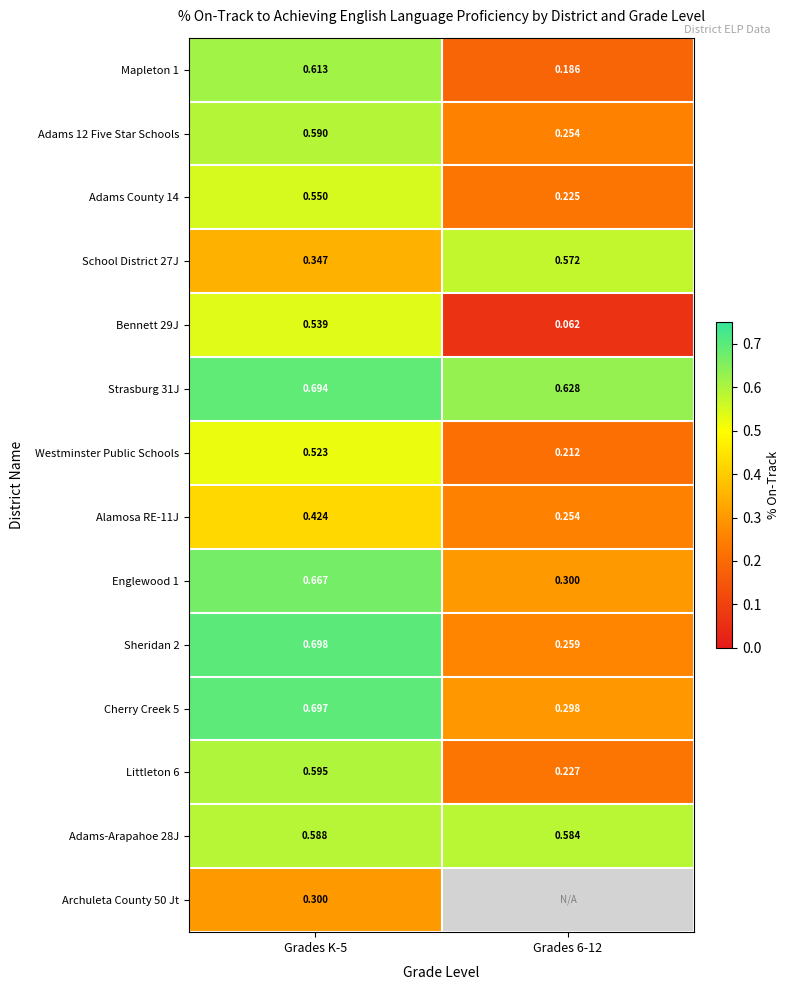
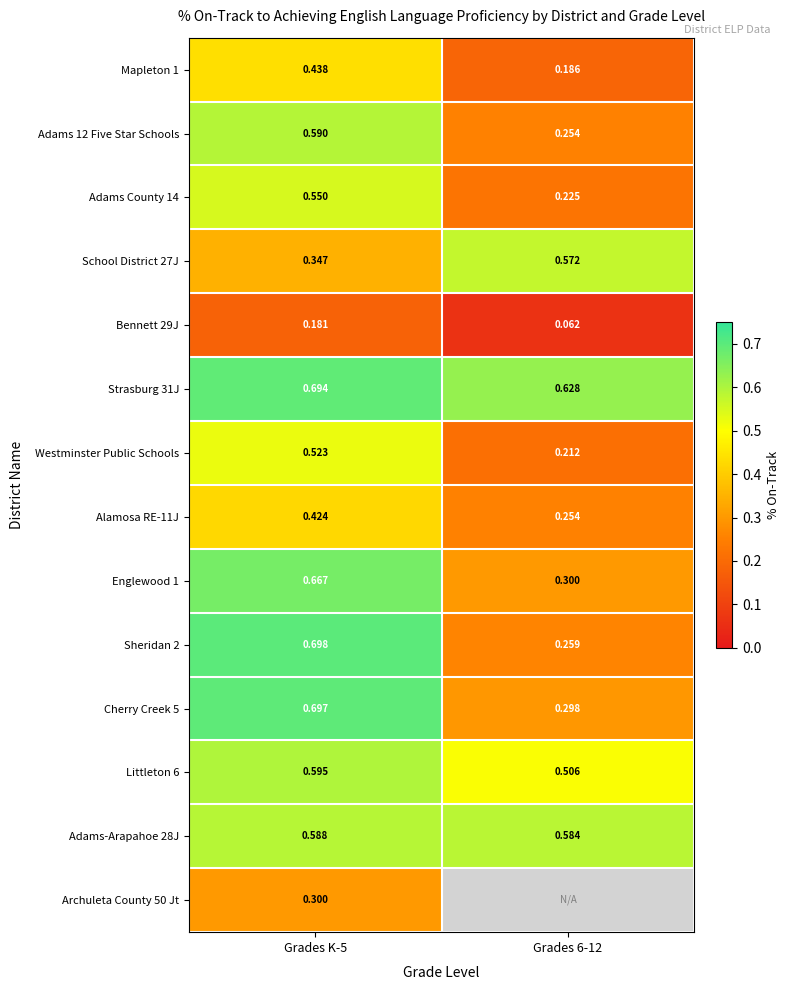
  {
    "Mapleton 1": {
-     "Grades K-5": 0.613,
+     "Grades K-5": 0.438,
      "Grades 6-12": 0.186
    },
    "Adams 12 Five Star Schools": {
      "Grades K-5": 0.590,
      "Grades 6-12": 0.254
    },
    "Adams County 14": {
      "Grades K-5": 0.550,
      "Grades 6-12": 0.225
    },
    "School District 27J": {
      "Grades K-5": 0.347,
      "Grades 6-12": 0.572
    },
    "Bennett 29J": {
-     "Grades K-5": 0.539,
+     "Grades K-5": 0.181,
      "Grades 6-12": 0.062
    },
    "Strasburg 31J": {
      "Grades K-5": 0.694,
      "Grades 6-12": 0.628
    },
    "Westminster Public Schools": {
      "Grades K-5": 0.523,
      "Grades 6-12": 0.212
    },
    "Alamosa RE-11J": {
      "Grades K-5": 0.424,
      "Grades 6-12": 0.254
    },
    "Englewood 1": {
      "Grades K-5": 0.667,
      "Grades 6-12": 0.300
    },
    "Sheridan 2": {
      "Grades K-5": 0.698,
      "Grades 6-12": 0.259
    },
    "Cherry Creek 5": {
      "Grades K-5": 0.697,
      "Grades 6-12": 0.298
    },
    "Littleton 6": {
      "Grades K-5": 0.595,
-     "Grades 6-12": 0.227
+     "Grades 6-12": 0.506
    },
    "Adams-Arapahoe 28J": {
      "Grades K-5": 0.588,
      "Grades 6-12": 0.584
    },
    "Archuleta County 50 Jt": {
      "Grades K-5": 0.300
    }
  }
